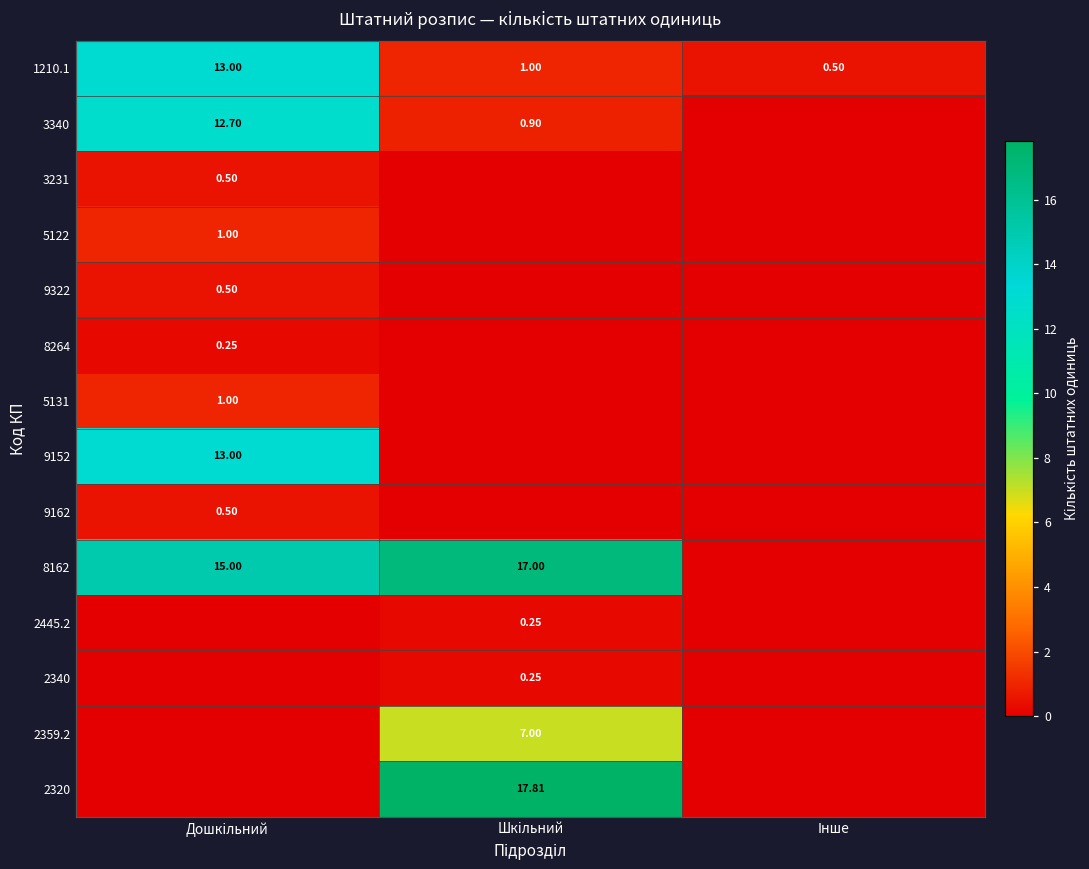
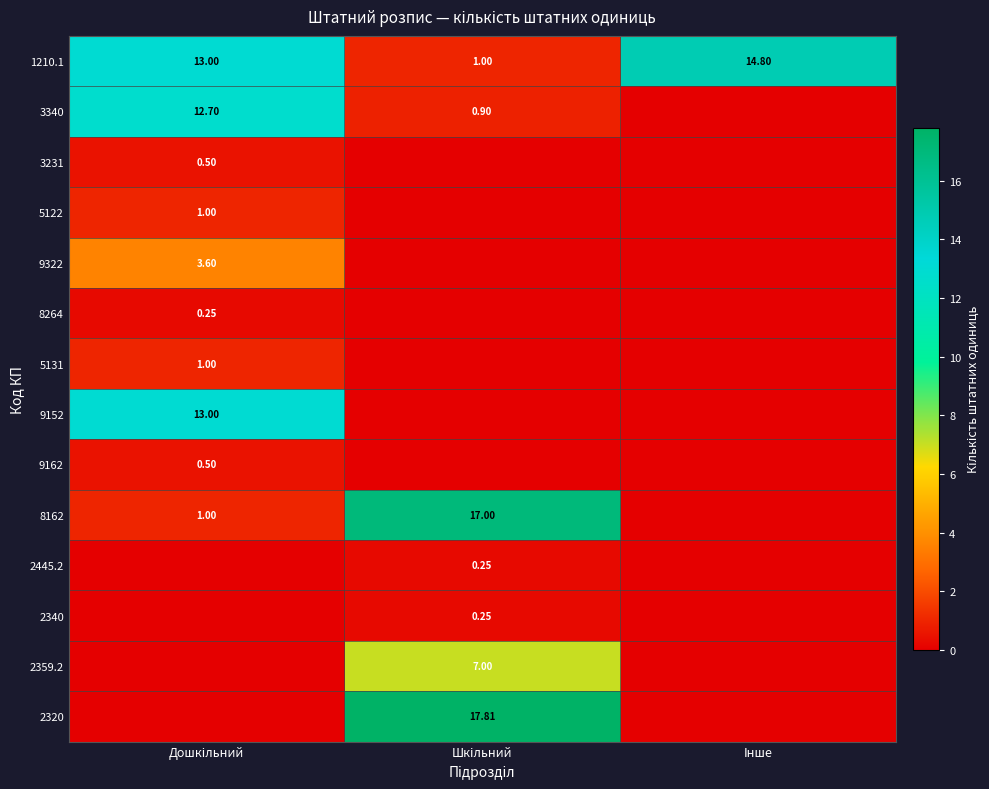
  {
    "1210.1": {
      "Дошкільний": 13.00,
      "Шкільний": 1.00,
-     "Інше": 0.50
+     "Інше": 14.80
    },
    "3340": {
      "Дошкільний": 12.70,
      "Шкільний": 0.90
    },
    "3231": {
      "Дошкільний": 0.50
    },
    "5122": {
      "Дошкільний": 1.00
    },
    "9322": {
-     "Дошкільний": 0.50
+     "Дошкільний": 3.60
    },
    "8264": {
      "Дошкільний": 0.25
    },
    "5131": {
      "Дошкільний": 1.00
    },
    "9152": {
      "Дошкільний": 13.00
    },
    "9162": {
      "Дошкільний": 0.50
    },
    "8162": {
-     "Дошкільний": 15.00,
+     "Дошкільний": 1.00,
      "Шкільний": 17.00
    },
    "2445.2": {
      "Шкільний": 0.25
    },
    "2340": {
      "Шкільний": 0.25
    },
    "2359.2": {
      "Шкільний": 7.00
    },
    "2320": {
      "Шкільний": 17.81
    }
  }
